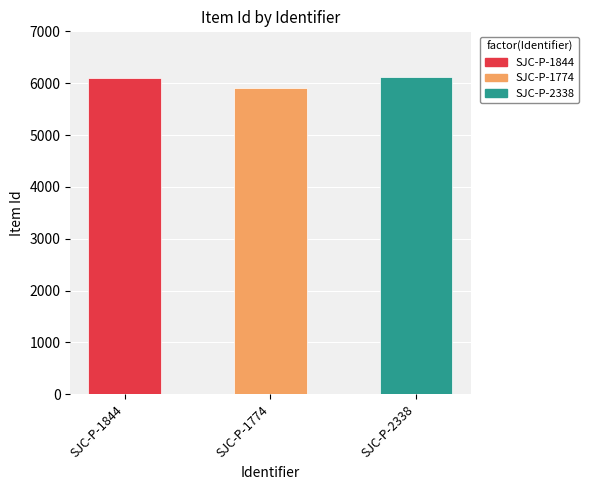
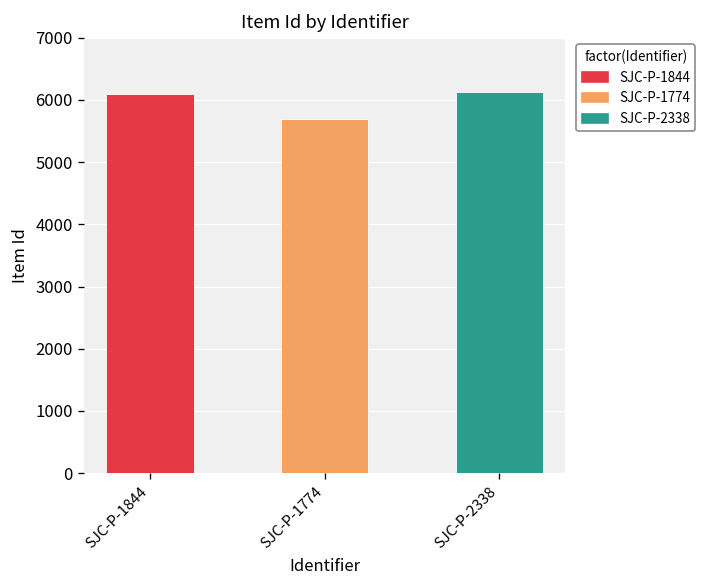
  {
    "SJC-P-1844": 6100,
-   "SJC-P-1774": 5900,
+   "SJC-P-1774": 5700,
    "SJC-P-2338": 6100
  }
